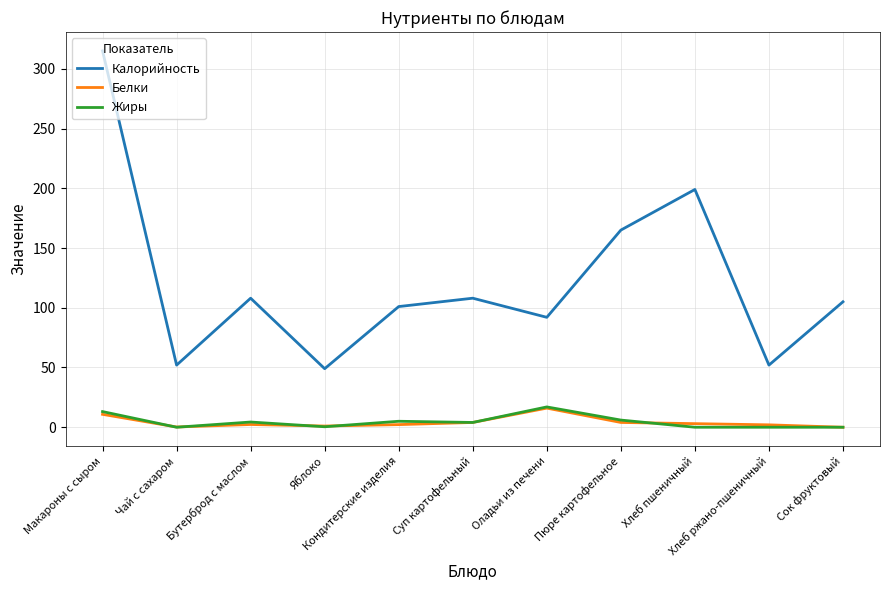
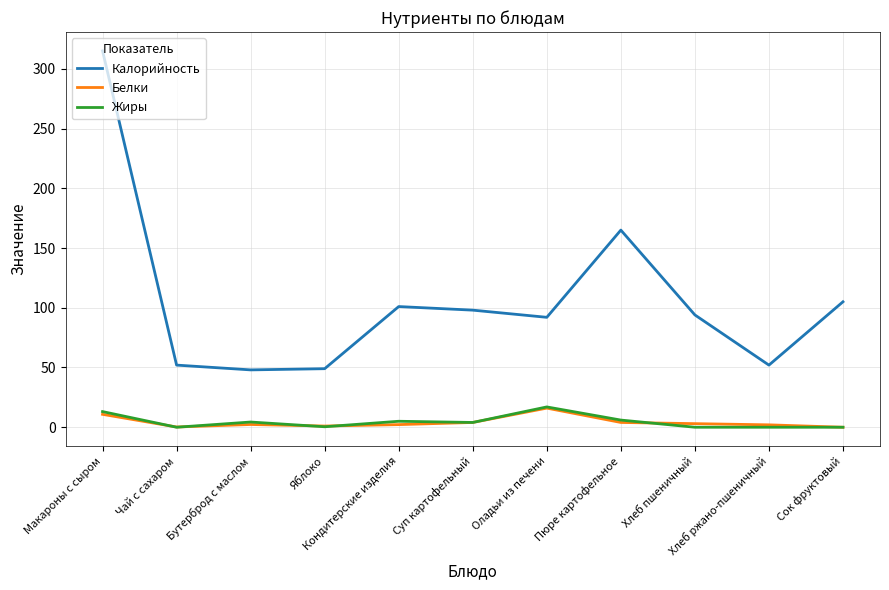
  {
    "Калорийность": {
      "Чай с сахаром": 52,
-     "Бутерброд с маслом": 108,
+     "Бутерброд с маслом": 48,
      "Яблоко": 49,
      "Кондитерские изделия": 101,
-     "Суп картофельный": 108,
+     "Суп картофельный": 98,
      "Оладьи из печени": 92,
      "Пюре картофельное": 165,
-     "Хлеб пшеничный": 199,
+     "Хлеб пшеничный": 94,
      "Хлеб ржано-пшеничный": 52,
      "Сок фруктовый": 105
    },
    "Белки": {
      "Макароны с сыром": 11,
      "Кондитерские изделия": 2,
      "Хлеб пшеничный": 3
    },
    "Жиры": {
      "Макароны с сыром": 13,
      "Кондитерские изделия": 5,
      "Хлеб пшеничный": 0
    }
  }
